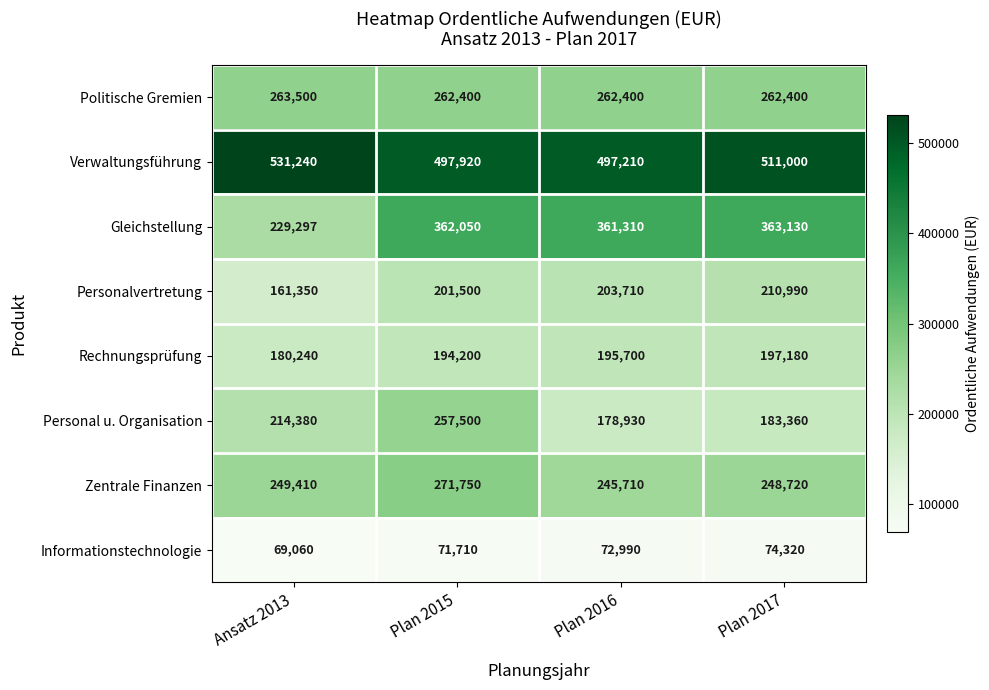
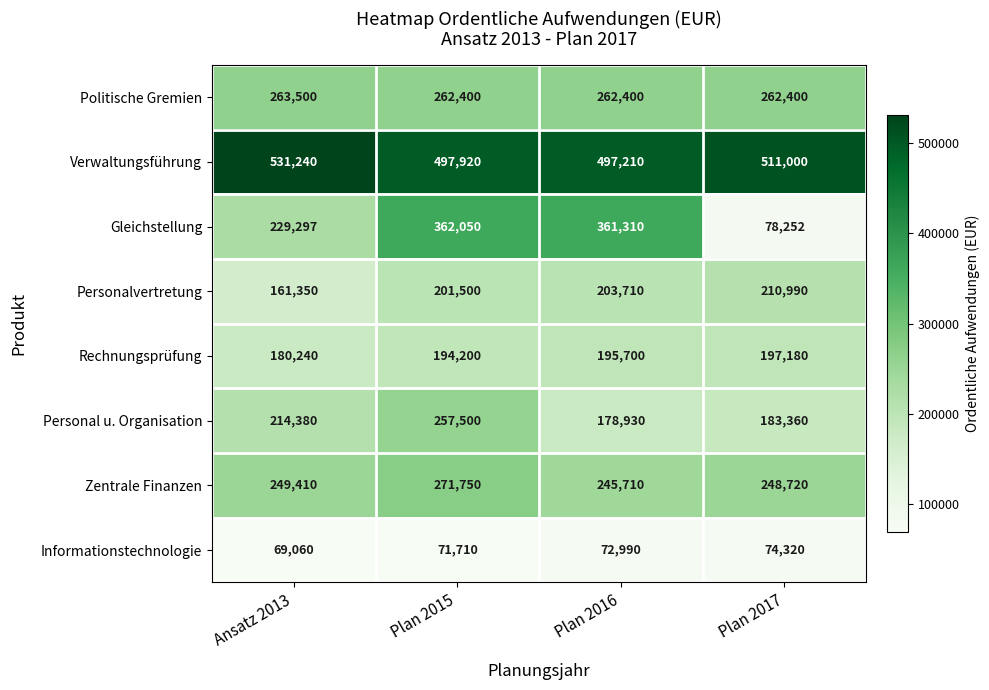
  {
    "Politische Gremien": {
      "Ansatz 2013": "263,500",
      "Plan 2015": "262,400",
      "Plan 2016": "262,400",
      "Plan 2017": "262,400"
    },
    "Verwaltungsführung": {
      "Ansatz 2013": "531,240",
      "Plan 2015": "497,920",
      "Plan 2016": "497,210",
      "Plan 2017": "511,000"
    },
    "Gleichstellung": {
      "Ansatz 2013": "229,297",
      "Plan 2015": "362,050",
      "Plan 2016": "361,310",
-     "Plan 2017": "363,130"
+     "Plan 2017": "78,252"
    },
    "Personalvertretung": {
      "Ansatz 2013": "161,350",
      "Plan 2015": "201,500",
      "Plan 2016": "203,710",
      "Plan 2017": "210,990"
    },
    "Rechnungsprüfung": {
      "Ansatz 2013": "180,240",
      "Plan 2015": "194,200",
      "Plan 2016": "195,700",
      "Plan 2017": "197,180"
    },
    "Personal u. Organisation": {
      "Ansatz 2013": "214,380",
      "Plan 2015": "257,500",
      "Plan 2016": "178,930",
      "Plan 2017": "183,360"
    },
    "Zentrale Finanzen": {
      "Ansatz 2013": "249,410",
      "Plan 2015": "271,750",
      "Plan 2016": "245,710",
      "Plan 2017": "248,720"
    },
    "Informationstechnologie": {
      "Ansatz 2013": "69,060",
      "Plan 2015": "71,710",
      "Plan 2016": "72,990",
      "Plan 2017": "74,320"
    }
  }
